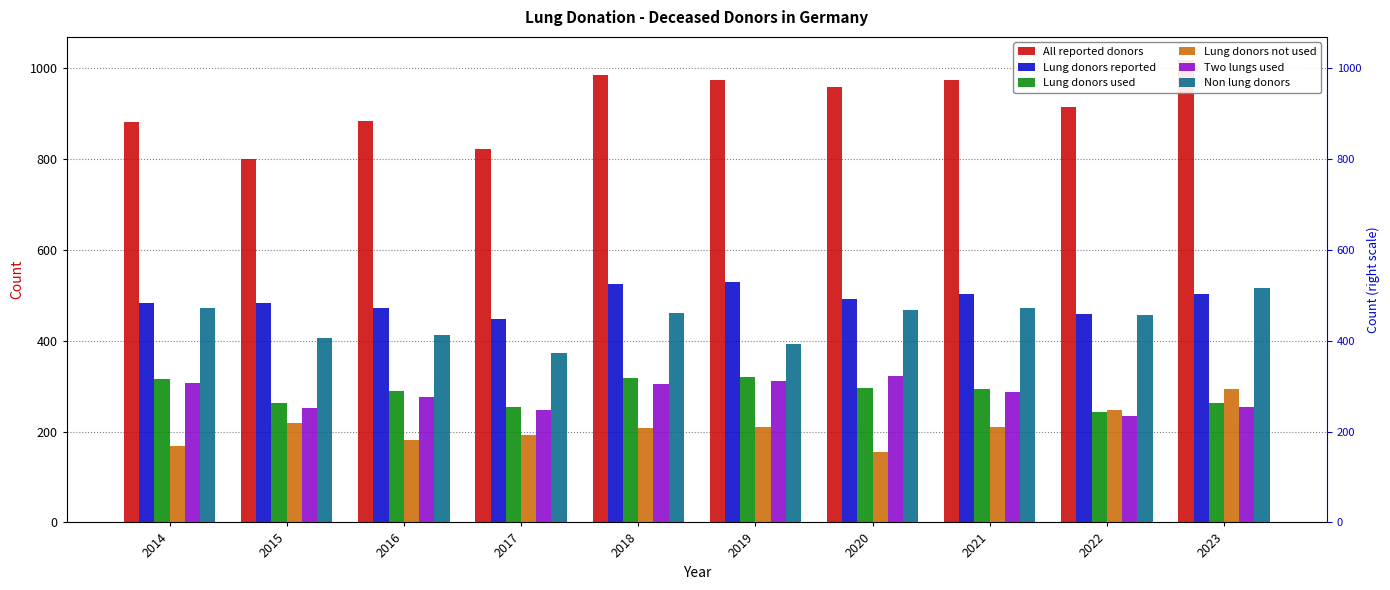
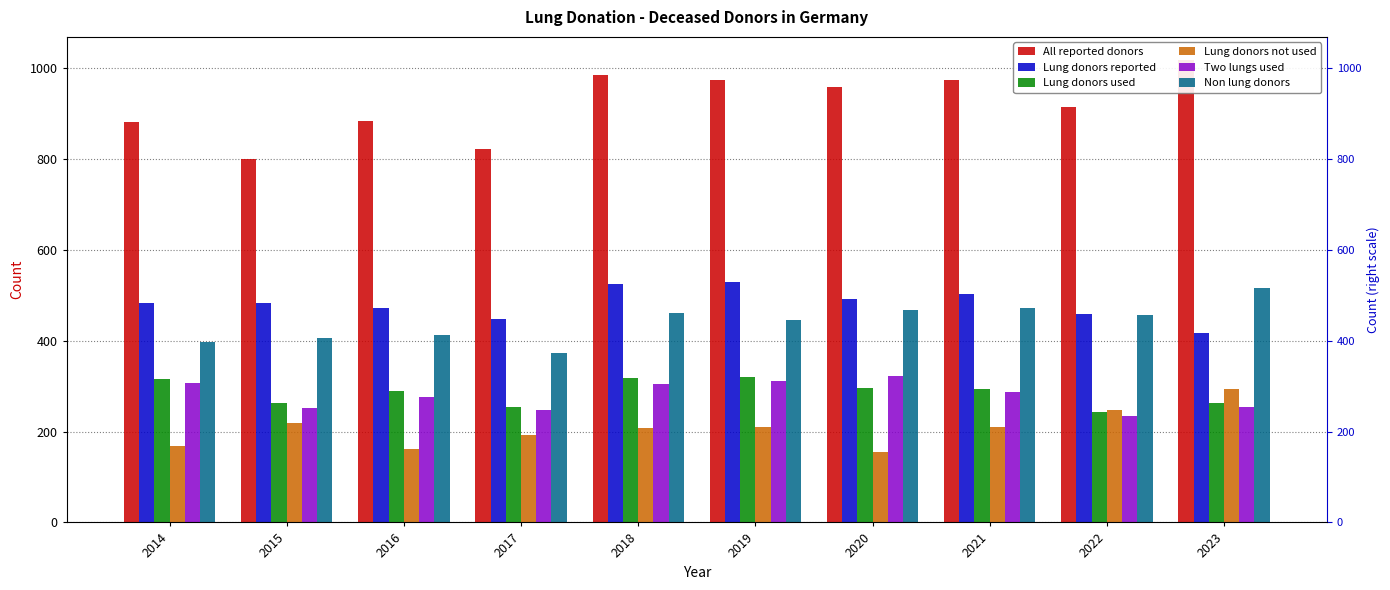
  {
    "All reported donors": {
      "2014": 880,
      "2015": 800,
      "2016": 880,
      "2017": 820,
      "2018": 990,
      "2019": 980,
      "2020": 960,
      "2021": 980,
      "2022": 920
    },
    "Lung donors reported": {
      "2014": 480,
      "2015": 480,
      "2016": 470,
      "2017": 450,
      "2018": 530,
      "2019": 530,
      "2020": 490,
      "2021": 500,
      "2022": 460,
-     "2023": 500
+     "2023": 420
    },
    "Lung donors used": {
      "2014": 320,
      "2015": 260,
      "2016": 290,
      "2017": 260,
      "2018": 320,
      "2019": 320,
      "2020": 300,
      "2021": 290,
      "2022": 240,
      "2023": 260
    },
    "Lung donors not used": {
      "2014": 170,
      "2015": 220,
-     "2016": 180,
+     "2016": 160,
      "2017": 190,
      "2018": 210,
      "2019": 210,
      "2020": 160,
      "2021": 210,
      "2022": 250,
      "2023": 290
    },
    "Two lungs used": {
      "2014": 310,
      "2015": 250,
      "2016": 280,
      "2017": 250,
      "2018": 300,
      "2019": 310,
      "2020": 320,
      "2021": 290,
      "2022": 240,
      "2023": 250
    },
    "Non lung donors": {
-     "2014": 470,
+     "2014": 400,
      "2015": 410,
      "2016": 410,
      "2017": 370,
      "2018": 460,
-     "2019": 390,
+     "2019": 450,
      "2020": 470,
      "2021": 470,
      "2022": 460,
      "2023": 520
    }
  }
